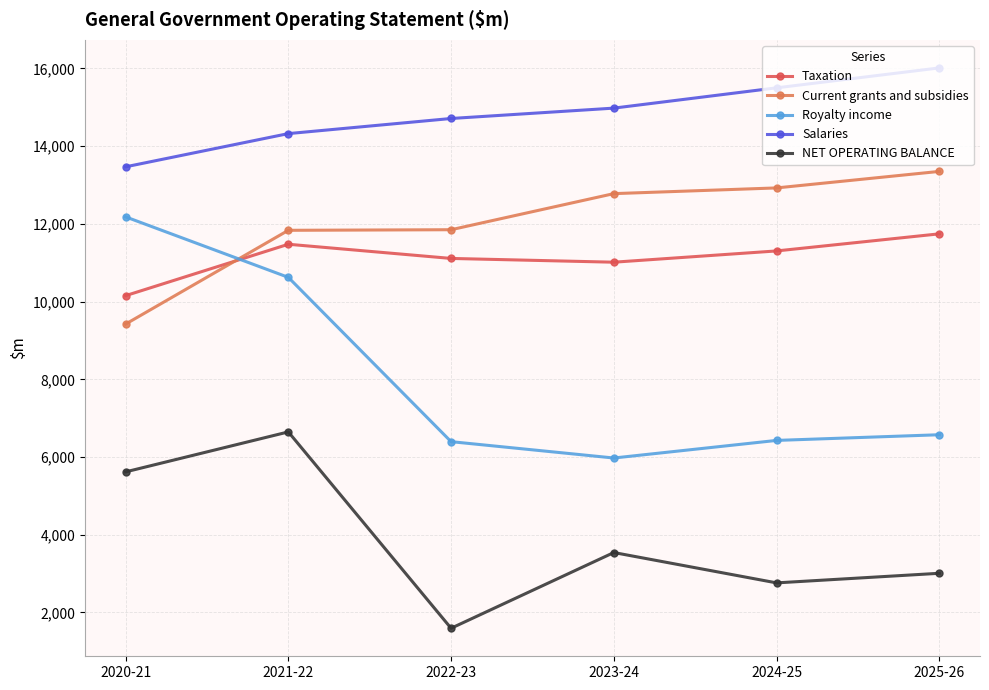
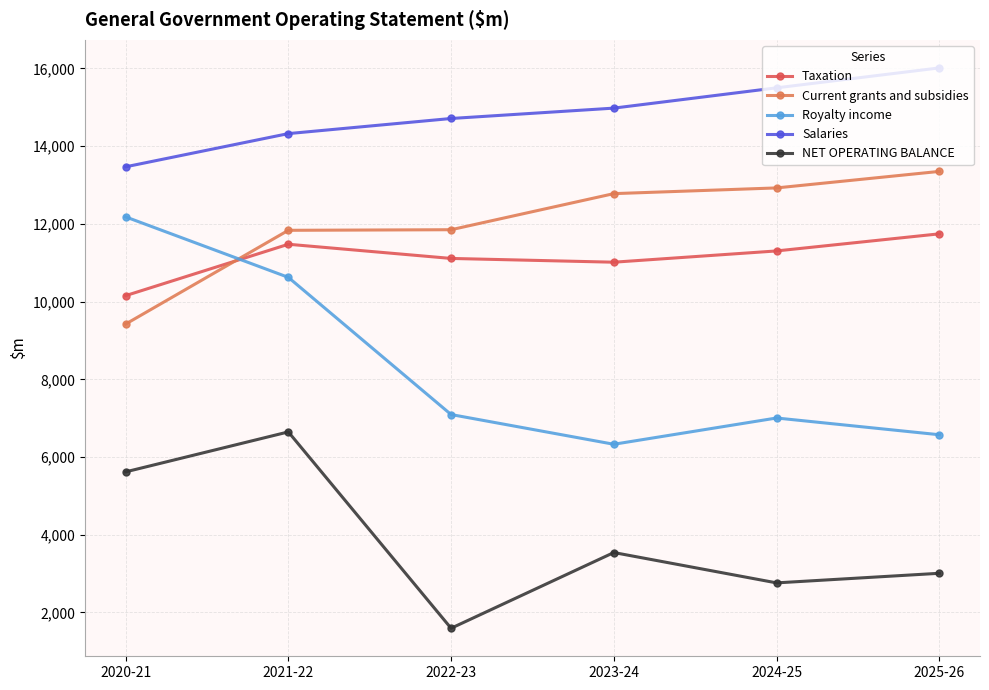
  {
    "Royalty income": {
      "2020-21": "12,200",
      "2021-22": "10,600",
-     "2022-23": "6,400",
-     "2023-24": "6,000",
-     "2024-25": "6,400",
+     "2022-23": "7,100",
+     "2023-24": "6,300",
+     "2024-25": "7,000",
      "2025-26": "6,600"
    },
    "Salaries": {
      "2020-21": "13,500",
      "2021-22": "14,300",
      "2022-23": "14,700",
      "2023-24": "15,000"
    },
    "NET OPERATING BALANCE": {
      "2020-21": "5,600",
      "2021-22": "6,600",
      "2022-23": "1,600",
      "2023-24": "3,500",
      "2024-25": "2,800",
      "2025-26": "3,000"
    }
  }
